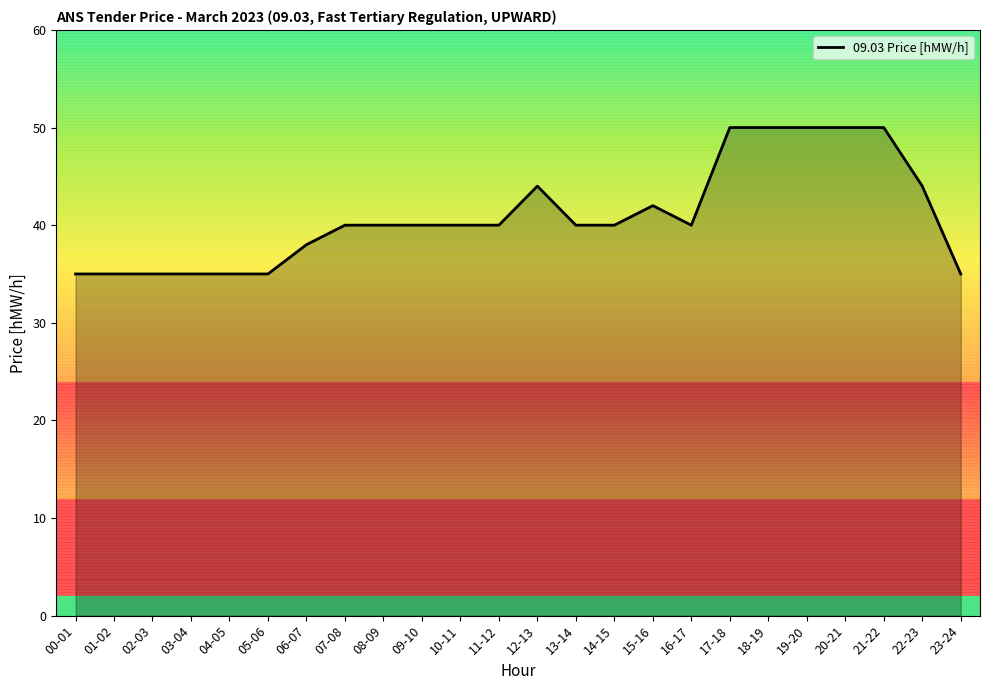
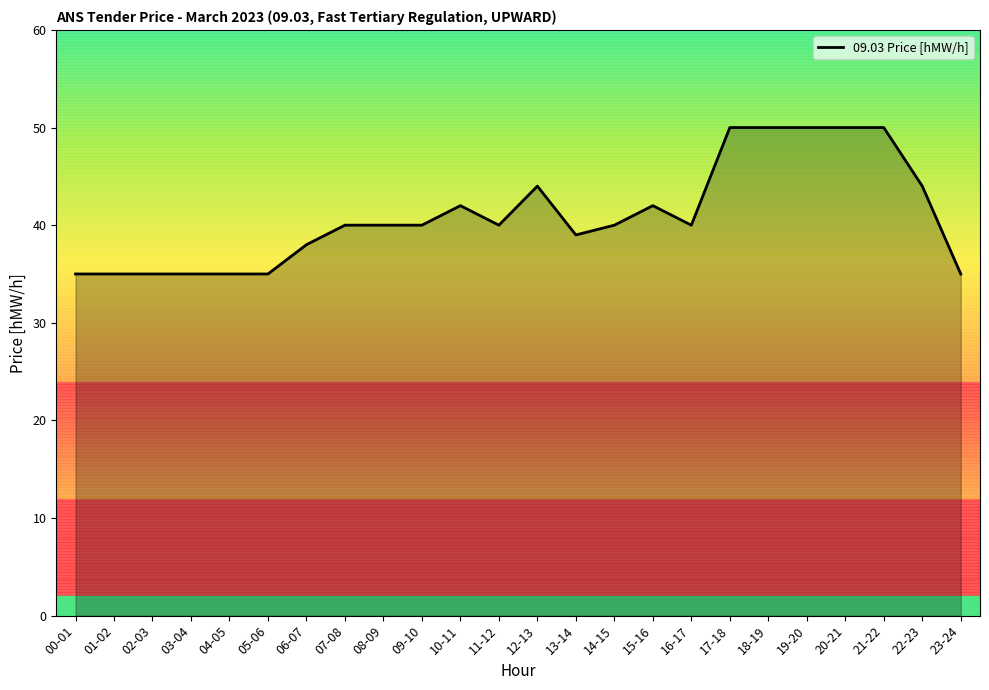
  {
    "00-01": 35,
    "01-02": 35,
    "02-03": 35,
    "03-04": 35,
    "04-05": 35,
    "05-06": 35,
    "06-07": 38,
    "07-08": 40,
    "08-09": 40,
    "09-10": 40,
-   "10-11": 40,
+   "10-11": 42,
    "11-12": 40,
    "12-13": 44,
-   "13-14": 40,
+   "13-14": 39,
    "14-15": 40,
    "15-16": 42,
    "16-17": 40,
    "17-18": 50,
    "18-19": 50,
    "19-20": 50,
    "20-21": 50,
    "21-22": 50,
    "22-23": 44,
    "23-24": 35
  }
